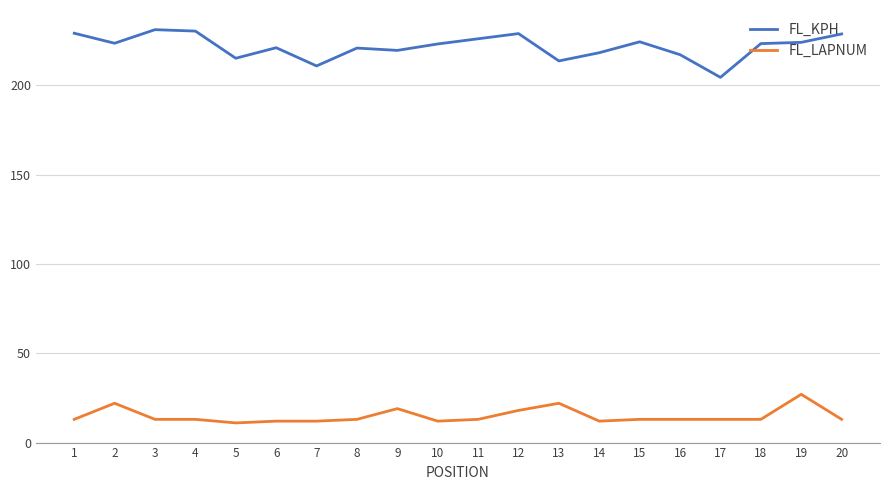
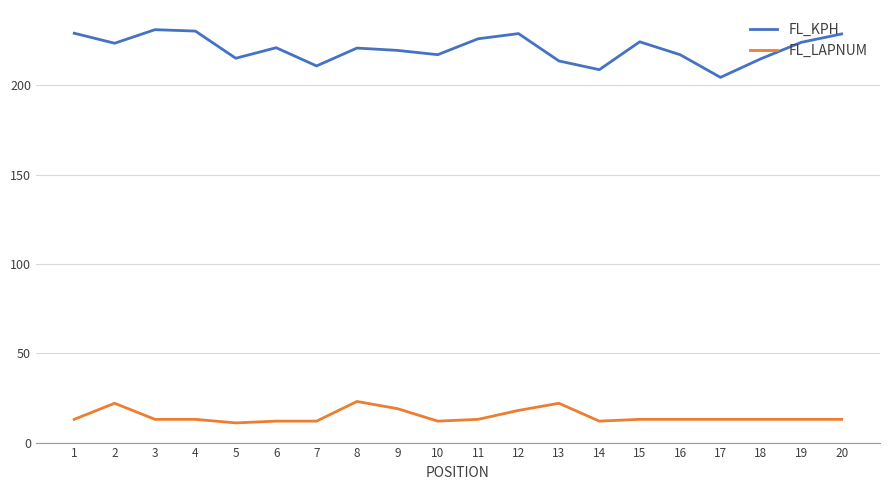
  {
    "FL_KPH": {
      "1": 229,
      "2": 224,
      "3": 231,
      "4": 230,
      "5": 215,
      "6": 221,
      "7": 211,
      "8": 221,
      "9": 220,
-     "10": 223,
+     "10": 217,
      "11": 226,
      "12": 229,
      "13": 214,
-     "14": 218,
+     "14": 209,
      "15": 224,
      "16": 217,
      "17": 204,
-     "18": 223,
+     "18": 215,
      "19": 224,
      "20": 229
    },
    "FL_LAPNUM": {
      "1": 13,
      "2": 22,
      "3": 13,
      "4": 13,
      "5": 11,
      "6": 12,
      "7": 12,
-     "8": 13,
+     "8": 23,
      "9": 19,
      "10": 12,
      "11": 13,
      "12": 18,
      "13": 22,
      "14": 12,
      "15": 13,
      "16": 13,
      "17": 13,
      "18": 13,
-     "19": 27,
+     "19": 13,
      "20": 13
    }
  }
